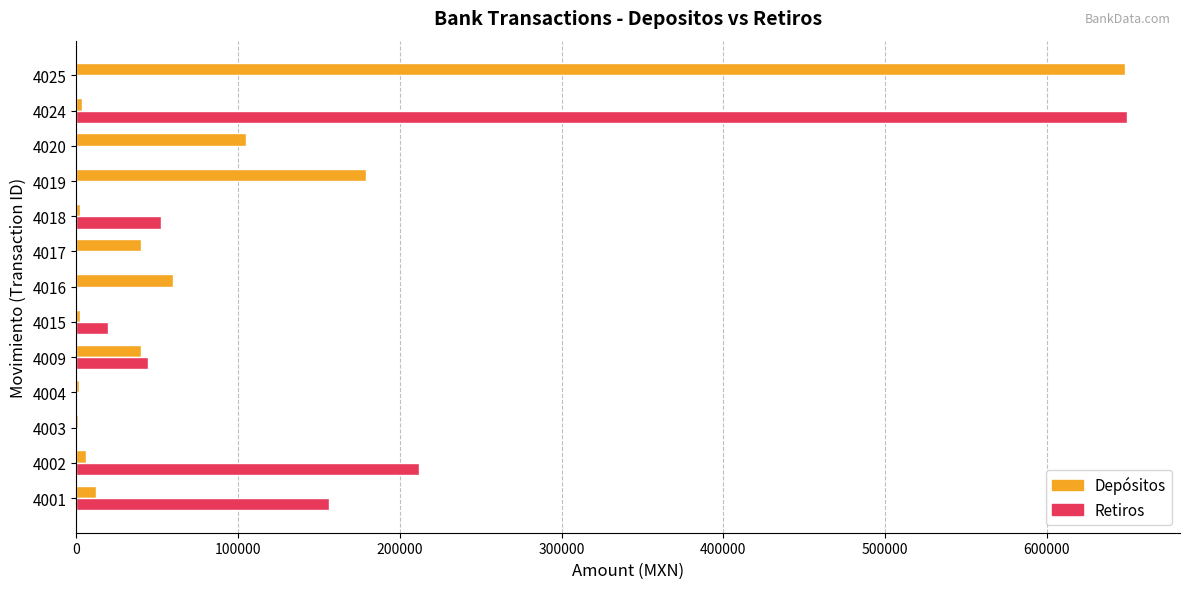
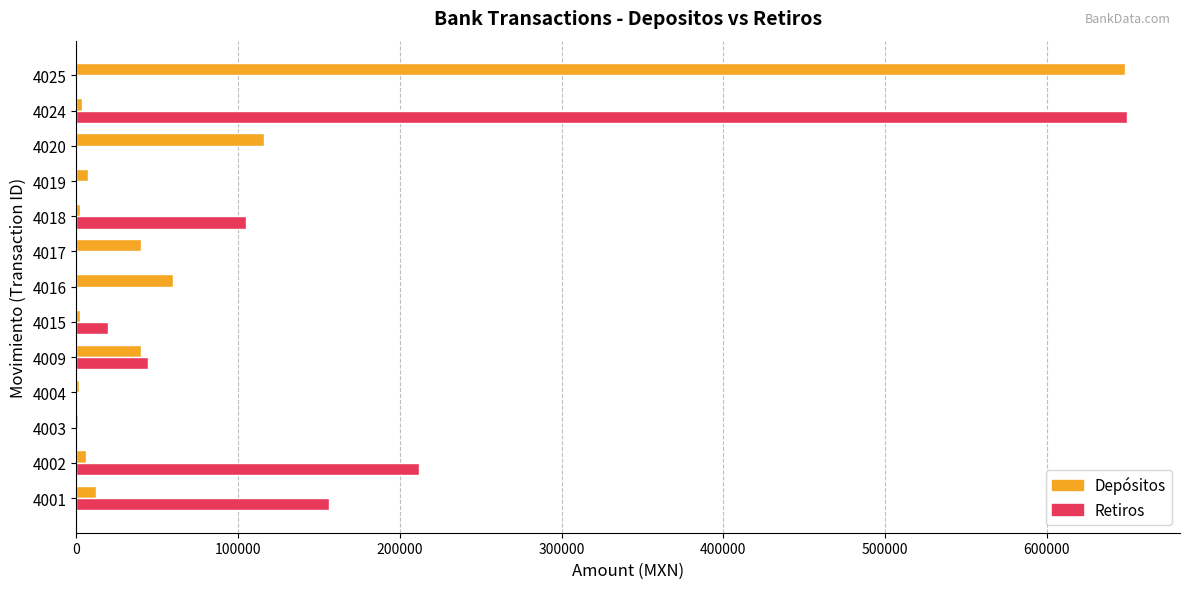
  {
    "Depósitos": {
      "4025": 648000,
      "4024": 4000,
-     "4020": 105000,
-     "4019": 179000,
+     "4020": 116000,
+     "4019": 7000,
      "4018": 2000,
      "4017": 40000,
      "4016": 60000,
      "4015": 2000,
      "4009": 40000,
      "4004": 2000,
      "4002": 6000,
      "4001": 12000
    },
    "Retiros": {
      "4024": 650000,
-     "4018": 53000,
+     "4018": 105000,
      "4015": 19000,
      "4009": 44000,
      "4002": 212000,
      "4001": 157000
    }
  }
